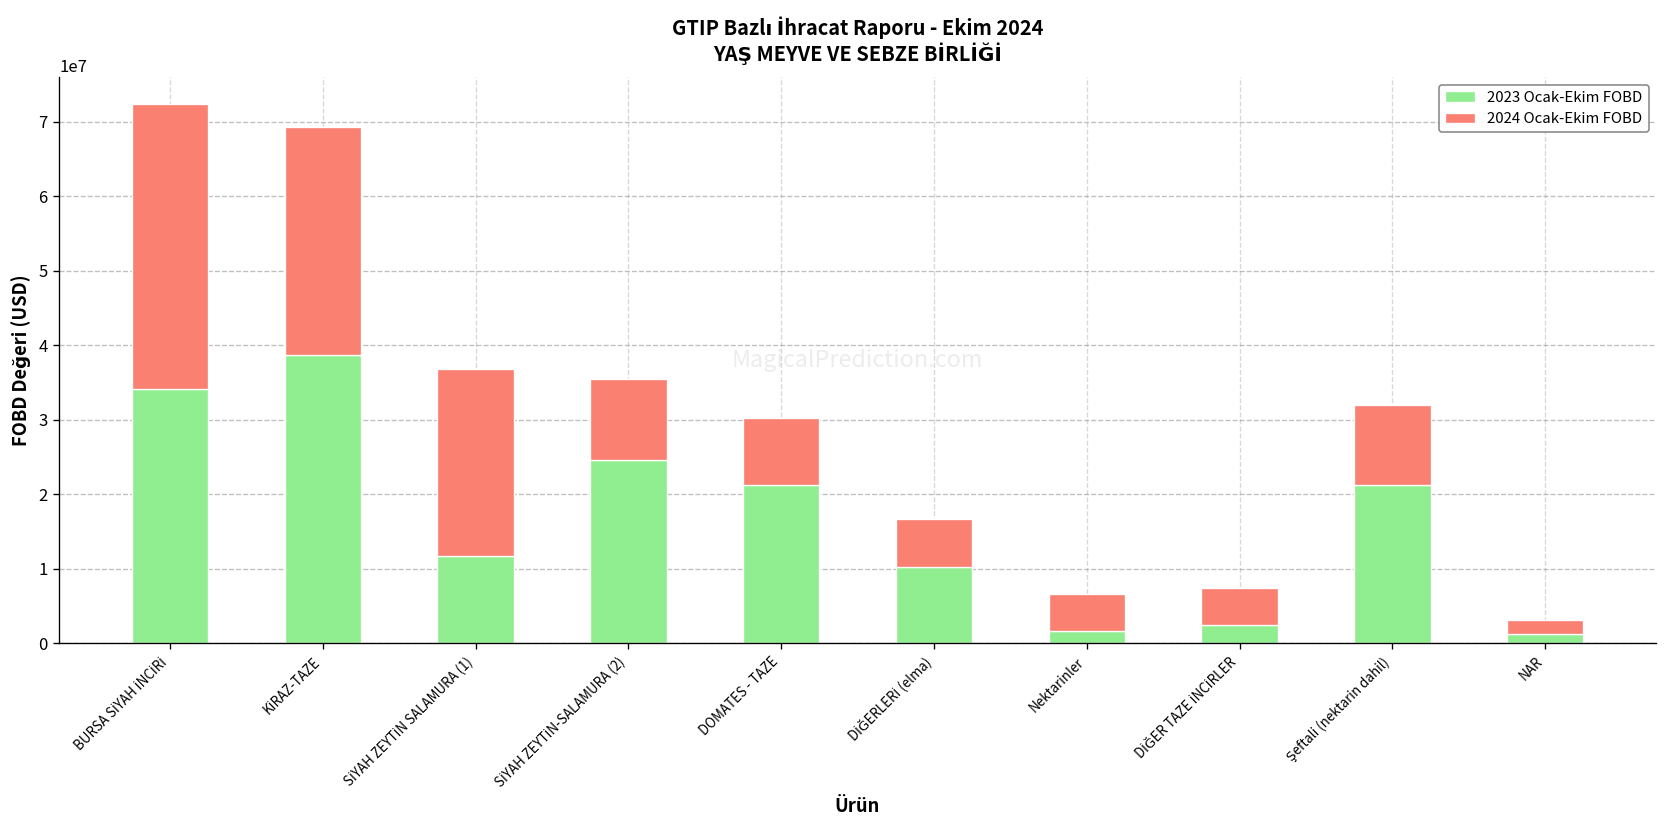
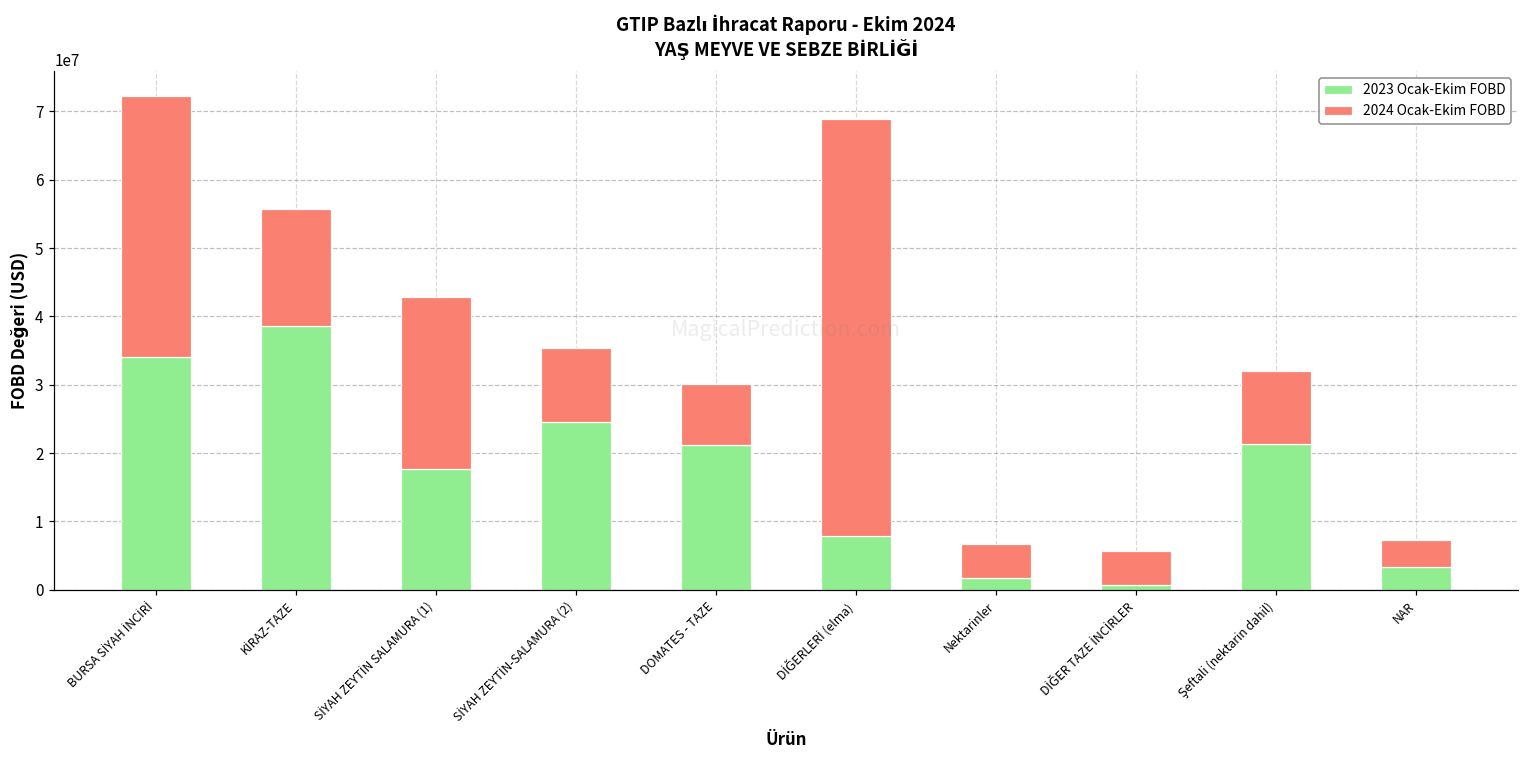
  {
    "2023 Ocak-Ekim FOBD": {
      "BURSA SİYAH İNCİRİ": 34000000,
      "KİRAZ-TAZE": 39000000,
-     "SİYAH ZEYTİN SALAMURA (1)": 12000000,
+     "SİYAH ZEYTİN SALAMURA (1)": 18000000,
      "SİYAH ZEYTİN-SALAMURA (2)": 25000000,
      "DOMATES - TAZE": 21000000,
-     "DİĞERLERİ (elma)": 10000000,
+     "DİĞERLERİ (elma)": 8000000,
      "Nektarinler": 2000000,
-     "DİĞER TAZE İNCİRLER": 2000000,
+     "DİĞER TAZE İNCİRLER": 1000000,
      "Şeftali (nektarin dahil)": 21000000,
-     "NAR": 1000000
+     "NAR": 3000000
    },
    "2024 Ocak-Ekim FOBD": {
      "BURSA SİYAH İNCİRİ": 38000000,
-     "KİRAZ-TAZE": 31000000,
+     "KİRAZ-TAZE": 17000000,
      "SİYAH ZEYTİN SALAMURA (1)": 25000000,
      "SİYAH ZEYTİN-SALAMURA (2)": 11000000,
      "DOMATES - TAZE": 9000000,
-     "DİĞERLERİ (elma)": 6000000,
+     "DİĞERLERİ (elma)": 61000000,
      "Nektarinler": 5000000,
      "DİĞER TAZE İNCİRLER": 5000000,
      "Şeftali (nektarin dahil)": 11000000,
-     "NAR": 2000000
+     "NAR": 4000000
    }
  }
